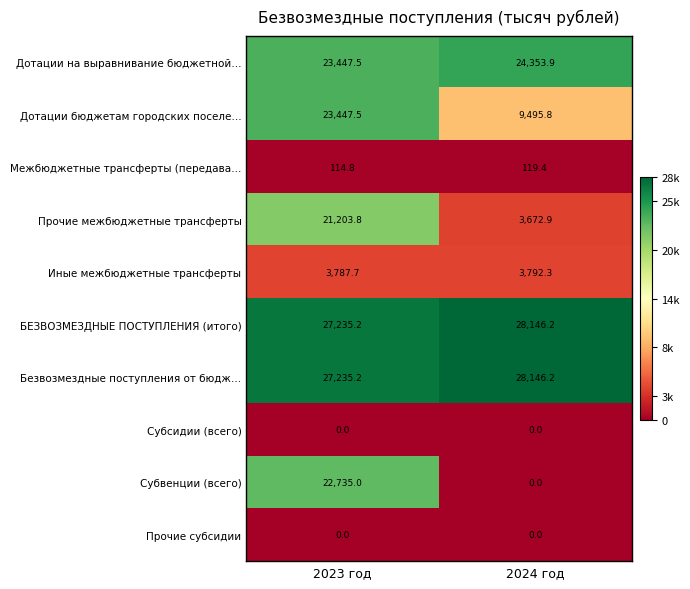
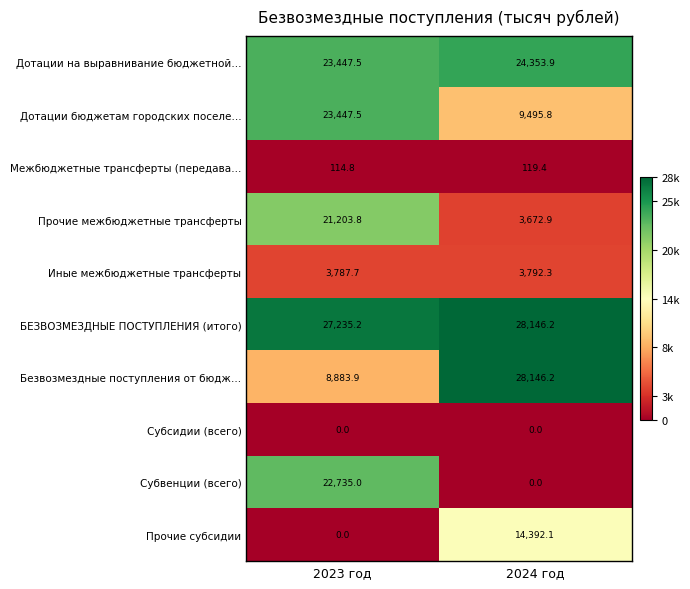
  {
    "Дотации на выравнивание бюджетной…": {
      "2023 год": "23,447.5",
      "2024 год": "24,353.9"
    },
    "Дотации бюджетам городских поселе…": {
      "2023 год": "23,447.5",
      "2024 год": "9,495.8"
    },
    "Межбюджетные трансферты (передава…": {
      "2023 год": "114.8",
      "2024 год": "119.4"
    },
    "Прочие межбюджетные трансферты": {
      "2023 год": "21,203.8",
      "2024 год": "3,672.9"
    },
    "Иные межбюджетные трансферты": {
      "2023 год": "3,787.7",
      "2024 год": "3,792.3"
    },
    "БЕЗВОЗМЕЗДНЫЕ ПОСТУПЛЕНИЯ (итого)": {
      "2023 год": "27,235.2",
      "2024 год": "28,146.2"
    },
    "Безвозмездные поступления от бюдж…": {
-     "2023 год": "27,235.2",
+     "2023 год": "8,883.9",
      "2024 год": "28,146.2"
    },
    "Субсидии (всего)": {
      "2023 год": "0.0",
      "2024 год": "0.0"
    },
    "Субвенции (всего)": {
      "2023 год": "22,735.0",
      "2024 год": "0.0"
    },
    "Прочие субсидии": {
      "2023 год": "0.0",
-     "2024 год": "0.0"
+     "2024 год": "14,392.1"
    }
  }
